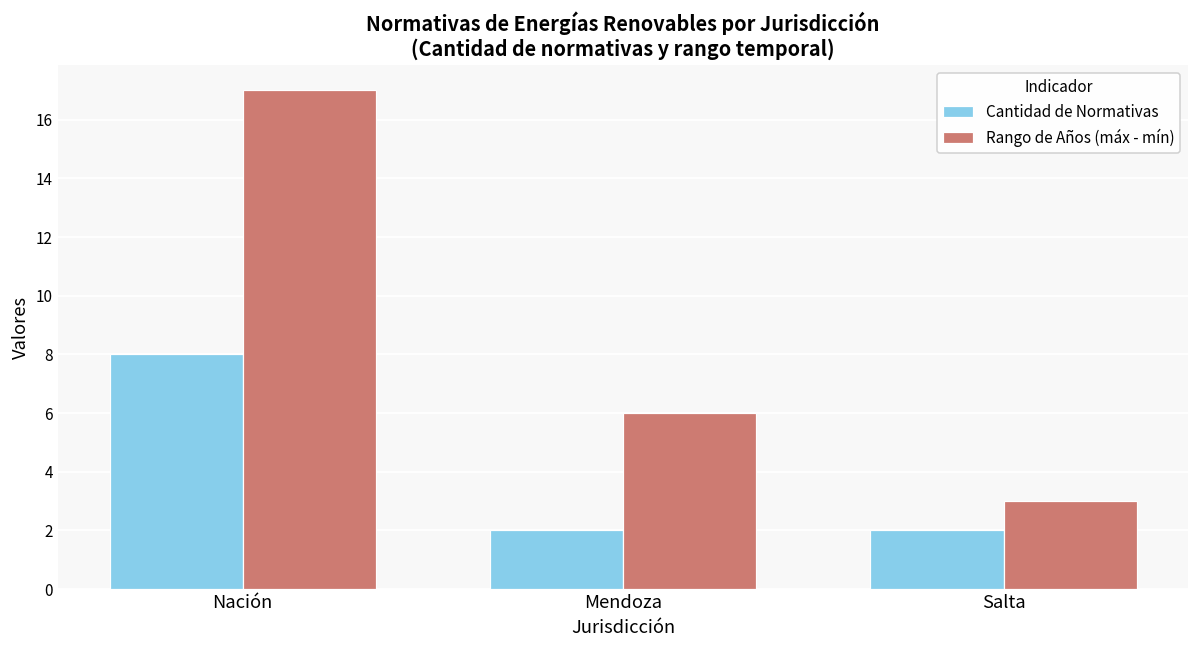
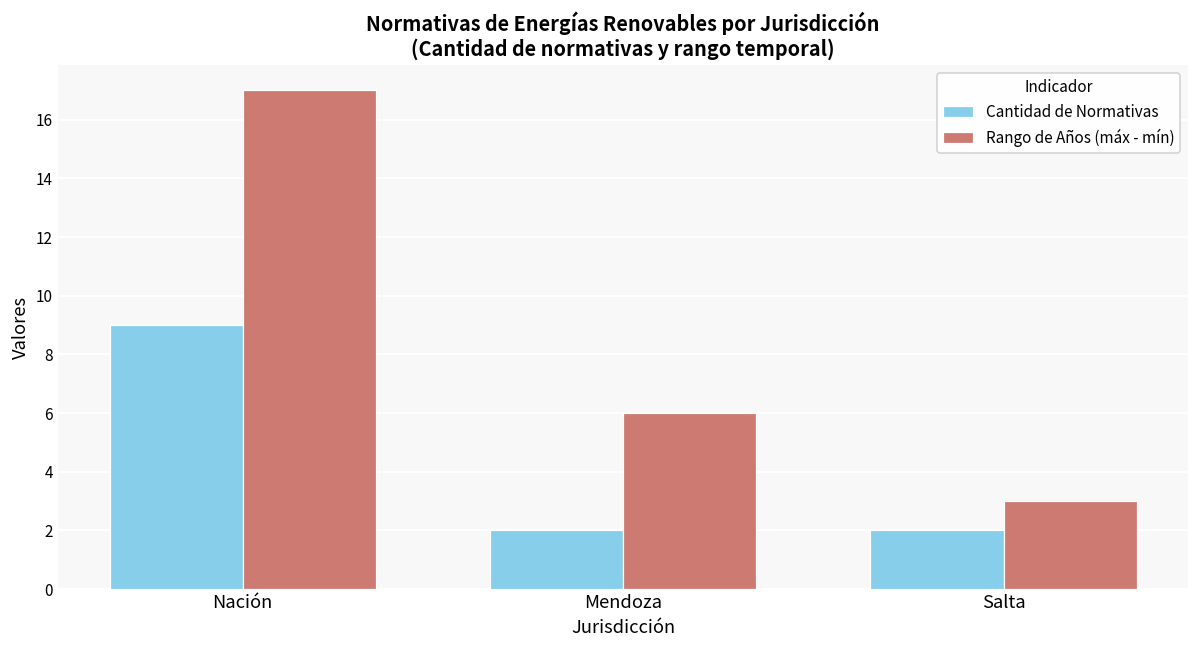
  {
    "Cantidad de Normativas": {
-     "Nación": 8,
+     "Nación": 9,
      "Mendoza": 2,
      "Salta": 2
    },
    "Rango de Años (máx - mín)": {
      "Nación": 17,
      "Mendoza": 6,
      "Salta": 3
    }
  }
